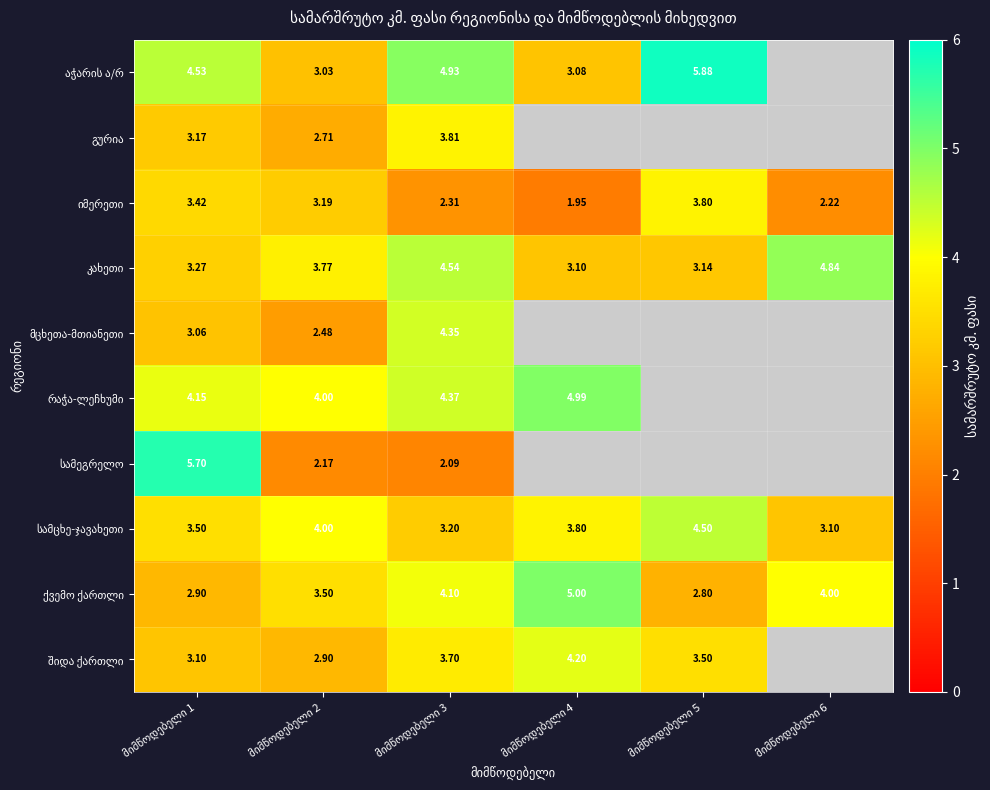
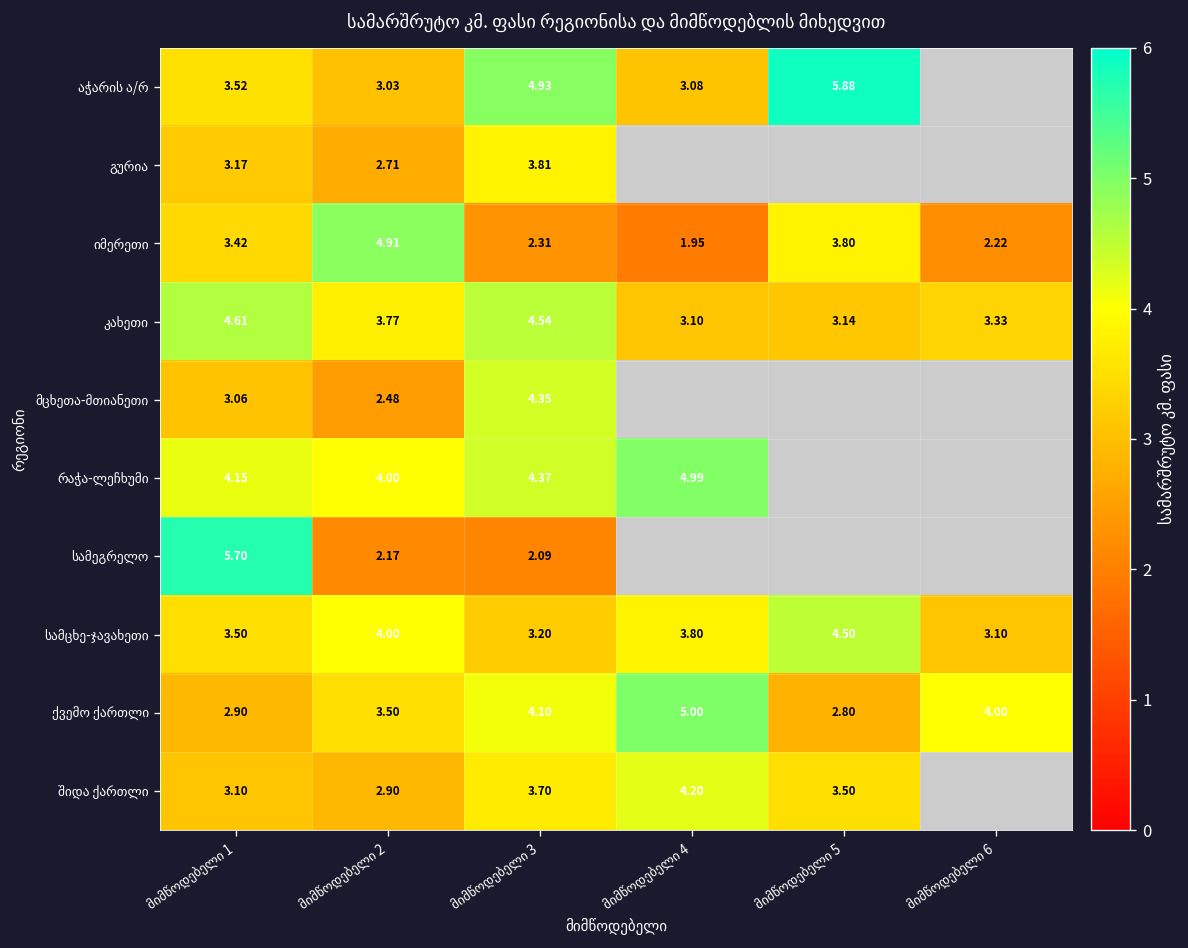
  {
    "აჭარის ა/რ": {
-     "მიმწოდებელი 1": 4.53,
+     "მიმწოდებელი 1": 3.52,
      "მიმწოდებელი 2": 3.03,
      "მიმწოდებელი 3": 4.93,
      "მიმწოდებელი 4": 3.08,
      "მიმწოდებელი 5": 5.88
    },
    "გურია": {
      "მიმწოდებელი 1": 3.17,
      "მიმწოდებელი 2": 2.71,
      "მიმწოდებელი 3": 3.81
    },
    "იმერეთი": {
      "მიმწოდებელი 1": 3.42,
-     "მიმწოდებელი 2": 3.19,
+     "მიმწოდებელი 2": 4.91,
      "მიმწოდებელი 3": 2.31,
      "მიმწოდებელი 4": 1.95,
      "მიმწოდებელი 5": 3.80,
      "მიმწოდებელი 6": 2.22
    },
    "კახეთი": {
-     "მიმწოდებელი 1": 3.27,
+     "მიმწოდებელი 1": 4.61,
      "მიმწოდებელი 2": 3.77,
      "მიმწოდებელი 3": 4.54,
      "მიმწოდებელი 4": 3.10,
      "მიმწოდებელი 5": 3.14,
-     "მიმწოდებელი 6": 4.84
+     "მიმწოდებელი 6": 3.33
    },
    "მცხეთა-მთიანეთი": {
      "მიმწოდებელი 1": 3.06,
      "მიმწოდებელი 2": 2.48,
      "მიმწოდებელი 3": 4.35
    },
    "რაჭა-ლეჩხუმი": {
      "მიმწოდებელი 1": 4.15,
      "მიმწოდებელი 2": 4.00,
      "მიმწოდებელი 3": 4.37,
      "მიმწოდებელი 4": 4.99
    },
    "სამეგრელო": {
      "მიმწოდებელი 1": 5.70,
      "მიმწოდებელი 2": 2.17,
      "მიმწოდებელი 3": 2.09
    },
    "სამცხე-ჯავახეთი": {
      "მიმწოდებელი 1": 3.50,
      "მიმწოდებელი 2": 4.00,
      "მიმწოდებელი 3": 3.20,
      "მიმწოდებელი 4": 3.80,
      "მიმწოდებელი 5": 4.50,
      "მიმწოდებელი 6": 3.10
    },
    "ქვემო ქართლი": {
      "მიმწოდებელი 1": 2.90,
      "მიმწოდებელი 2": 3.50,
      "მიმწოდებელი 3": 4.10,
      "მიმწოდებელი 4": 5.00,
      "მიმწოდებელი 5": 2.80,
      "მიმწოდებელი 6": 4.00
    },
    "შიდა ქართლი": {
      "მიმწოდებელი 1": 3.10,
      "მიმწოდებელი 2": 2.90,
      "მიმწოდებელი 3": 3.70,
      "მიმწოდებელი 4": 4.20,
      "მიმწოდებელი 5": 3.50
    }
  }
